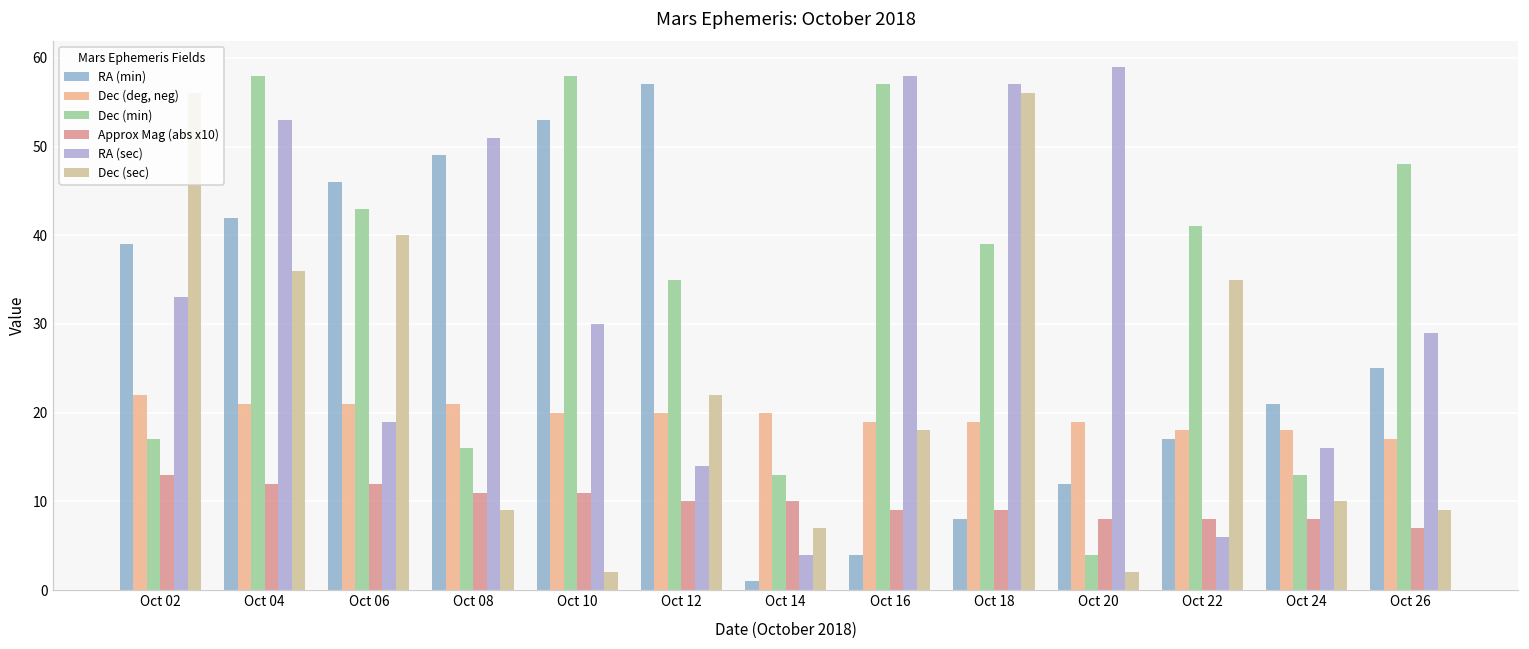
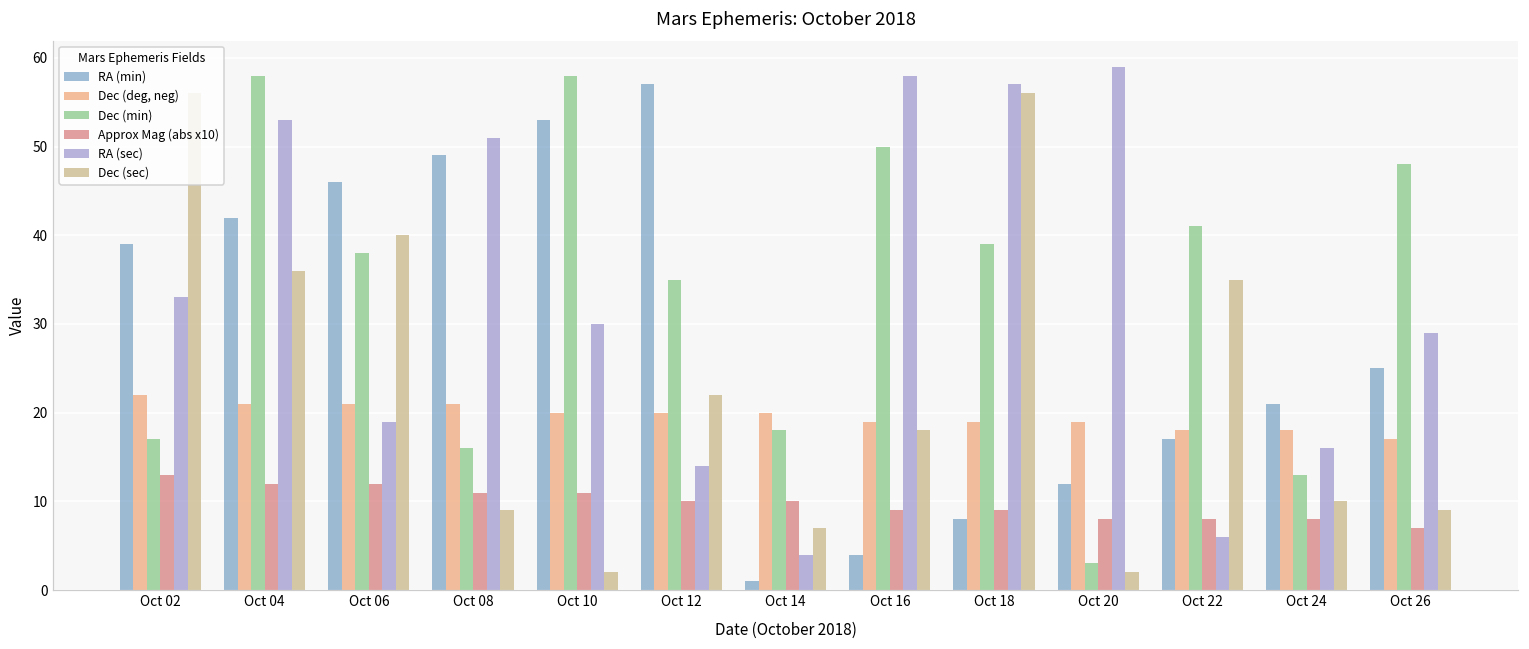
  {
    "Dec (min)": {
      "Oct 02": 17,
      "Oct 04": 58,
-     "Oct 06": 43,
+     "Oct 06": 38,
      "Oct 08": 16,
      "Oct 10": 58,
      "Oct 12": 35,
-     "Oct 14": 13,
-     "Oct 16": 57,
+     "Oct 14": 18,
+     "Oct 16": 50,
      "Oct 18": 39,
-     "Oct 20": 4,
+     "Oct 20": 3,
      "Oct 22": 41,
      "Oct 24": 13,
      "Oct 26": 48
    }
  }
